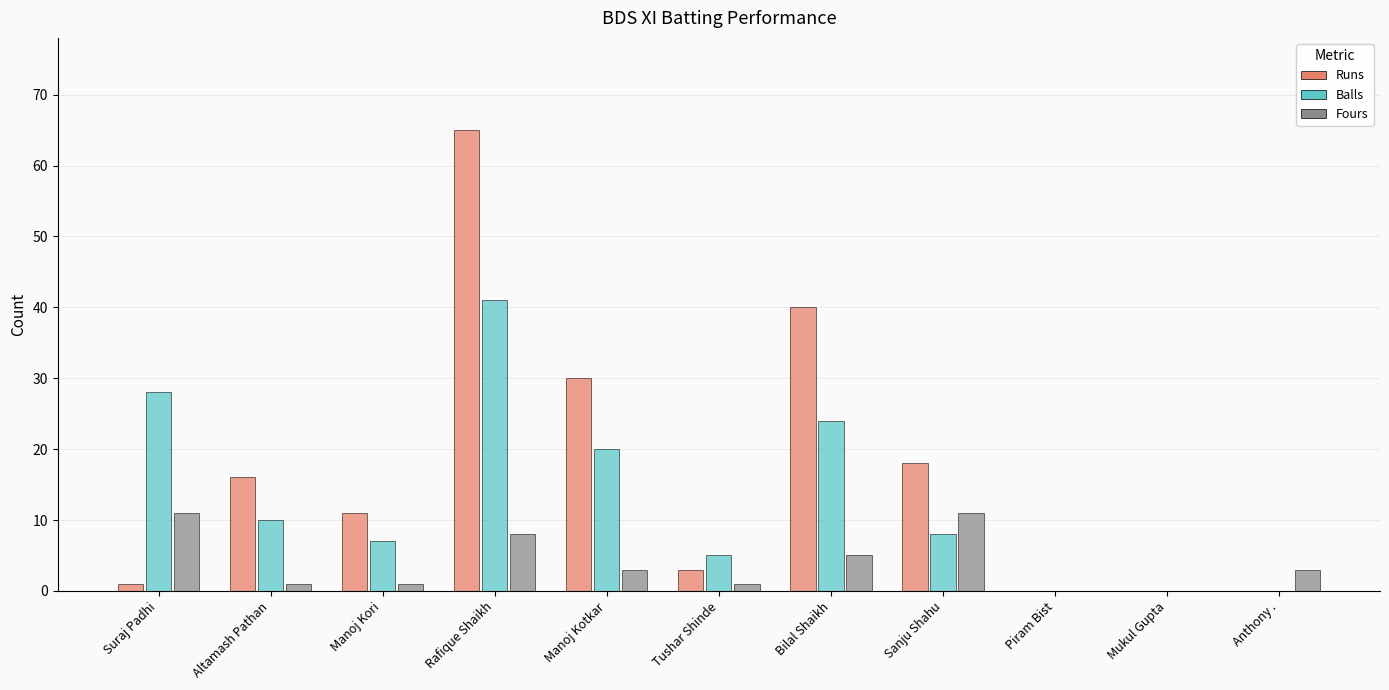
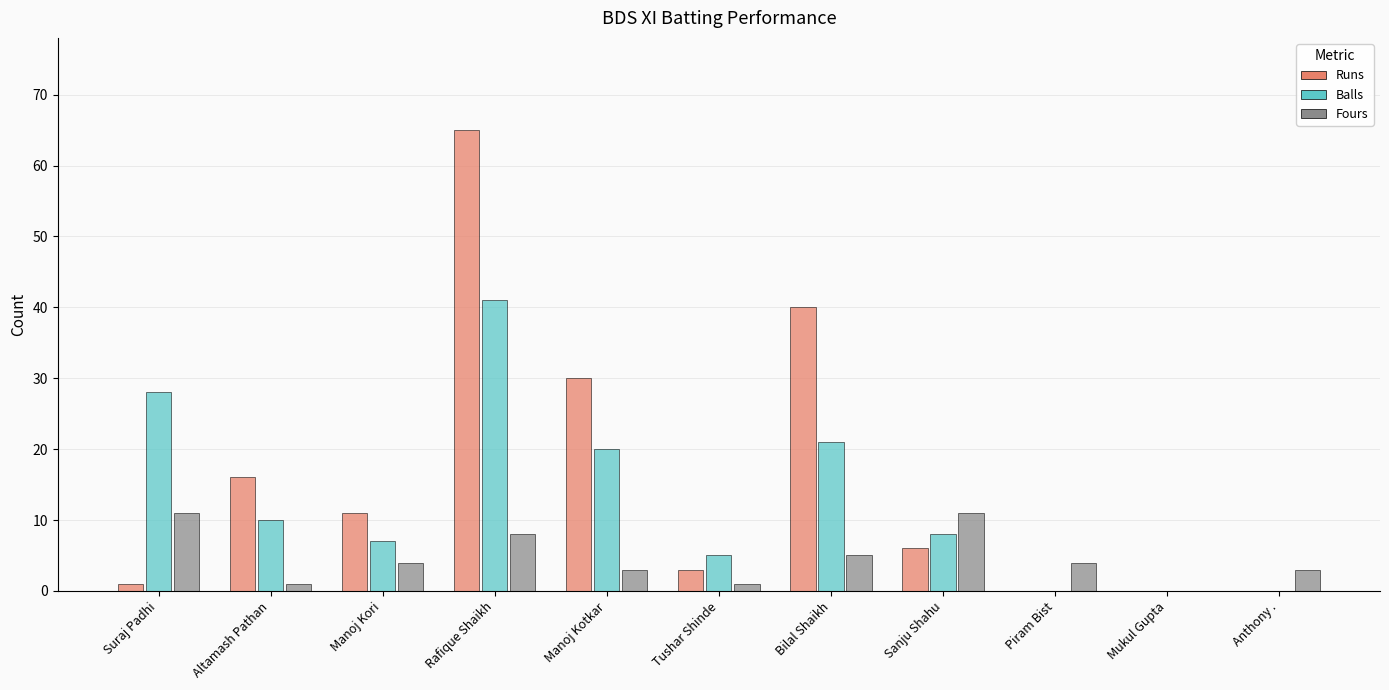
  {
    "Runs": {
      "Suraj Padhi": 1,
      "Altamash Pathan": 16,
      "Manoj Kori": 11,
      "Rafique Shaikh": 65,
      "Manoj Kotkar": 30,
      "Tushar Shinde": 3,
      "Bilal Shaikh": 40,
-     "Sanju Shahu": 18,
+     "Sanju Shahu": 6,
      "Piram Bist": 0,
      "Mukul Gupta": 0,
      "Anthony .": 0
    },
    "Balls": {
      "Suraj Padhi": 28,
      "Altamash Pathan": 10,
      "Manoj Kori": 7,
      "Rafique Shaikh": 41,
      "Manoj Kotkar": 20,
      "Tushar Shinde": 5,
-     "Bilal Shaikh": 24,
+     "Bilal Shaikh": 21,
      "Sanju Shahu": 8,
      "Piram Bist": 0,
      "Mukul Gupta": 0,
      "Anthony .": 0
    },
    "Fours": {
      "Suraj Padhi": 11,
      "Altamash Pathan": 1,
-     "Manoj Kori": 1,
+     "Manoj Kori": 4,
      "Rafique Shaikh": 8,
      "Manoj Kotkar": 3,
      "Tushar Shinde": 1,
      "Bilal Shaikh": 5,
      "Sanju Shahu": 11,
-     "Piram Bist": 0,
+     "Piram Bist": 4,
      "Mukul Gupta": 0,
      "Anthony .": 3
    }
  }
